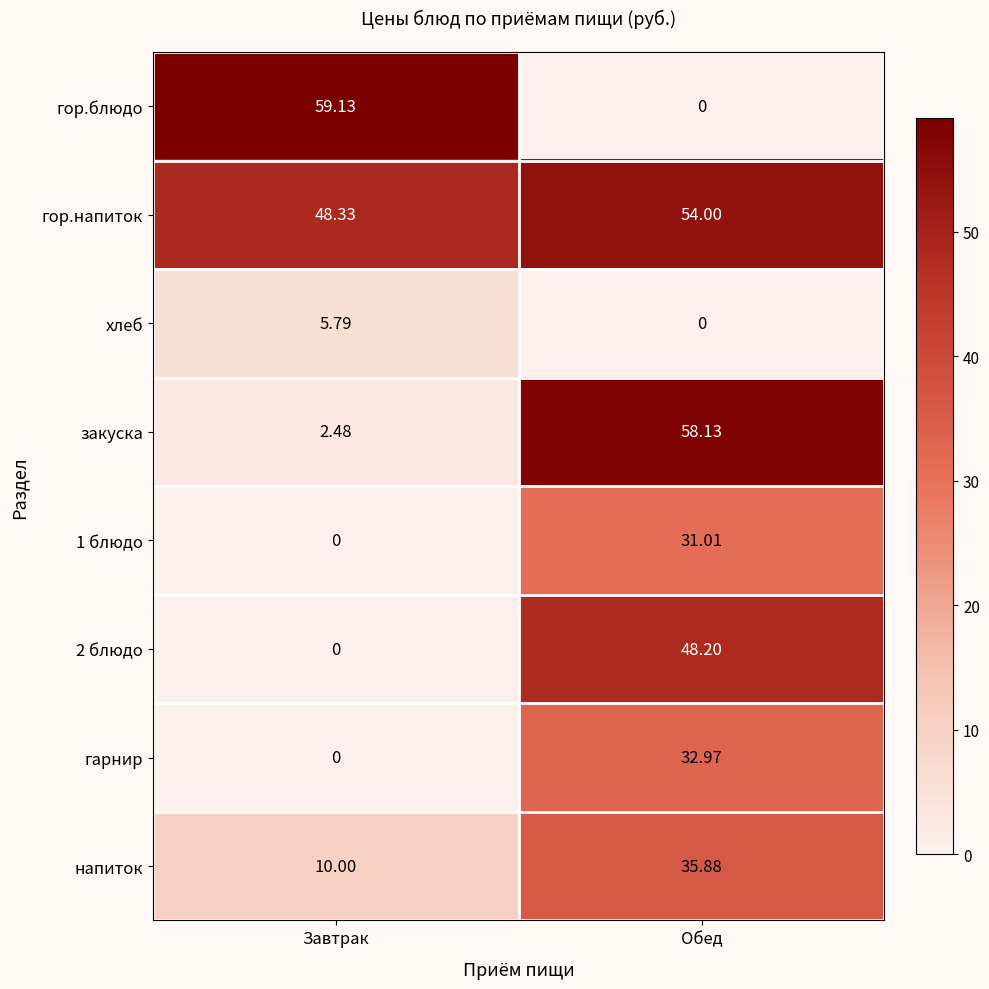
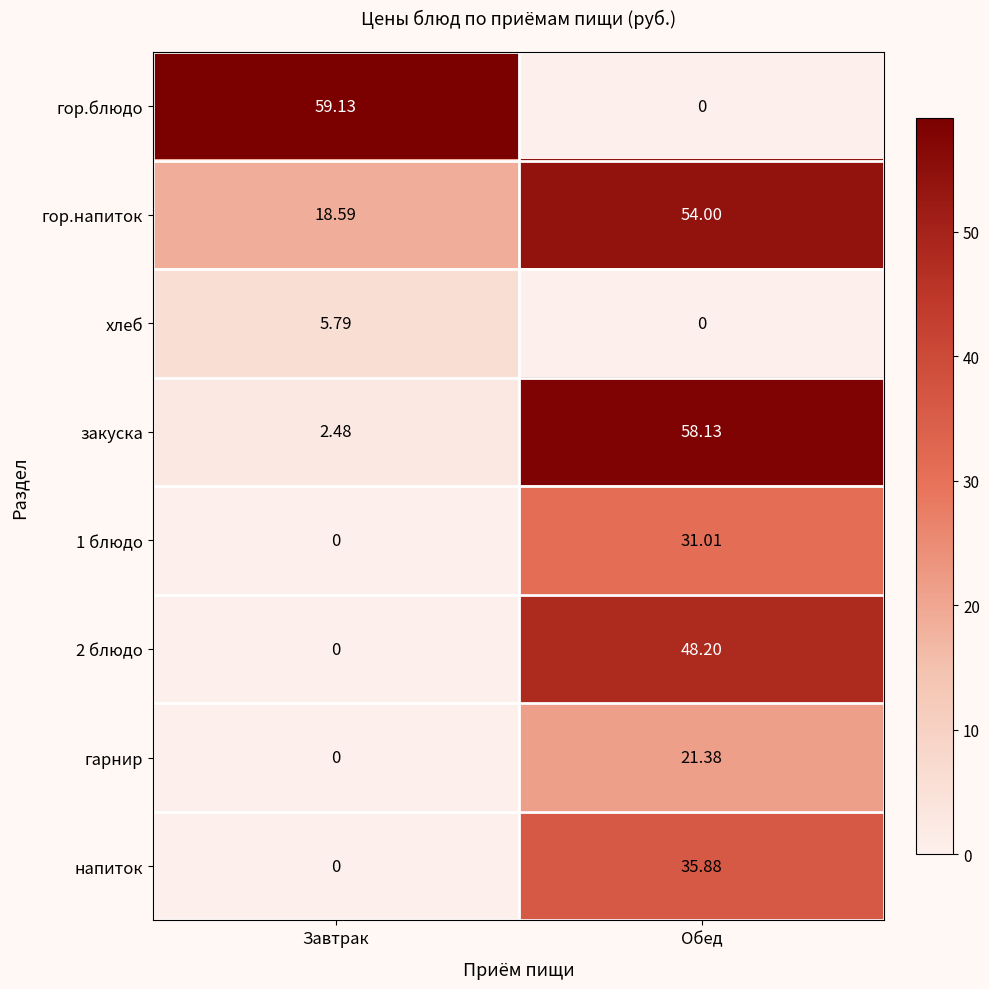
  {
    "гор.блюдо": {
      "Завтрак": 59.13,
      "Обед": 0
    },
    "гор.напиток": {
-     "Завтрак": 48.33,
+     "Завтрак": 18.59,
      "Обед": 54.00
    },
    "хлеб": {
      "Завтрак": 5.79,
      "Обед": 0
    },
    "закуска": {
      "Завтрак": 2.48,
      "Обед": 58.13
    },
    "1 блюдо": {
      "Завтрак": 0,
      "Обед": 31.01
    },
    "2 блюдо": {
      "Завтрак": 0,
      "Обед": 48.20
    },
    "гарнир": {
      "Завтрак": 0,
-     "Обед": 32.97
+     "Обед": 21.38
    },
    "напиток": {
-     "Завтрак": 10.00,
+     "Завтрак": 0,
      "Обед": 35.88
    }
  }
